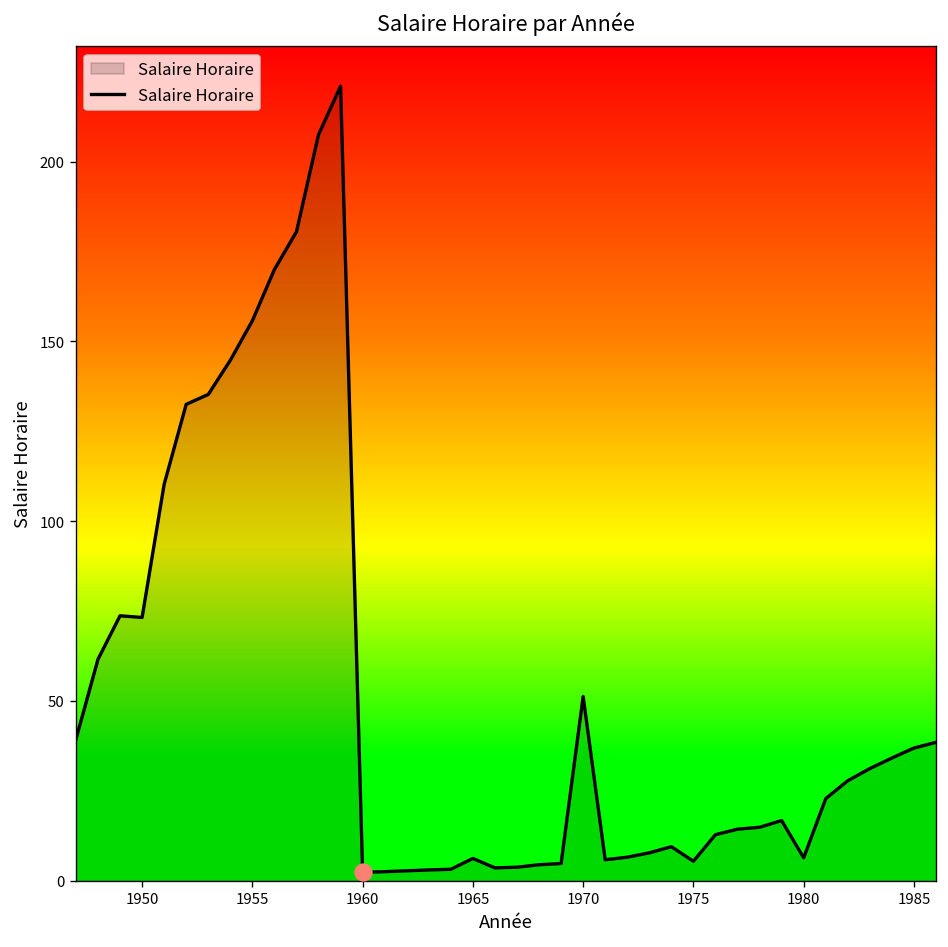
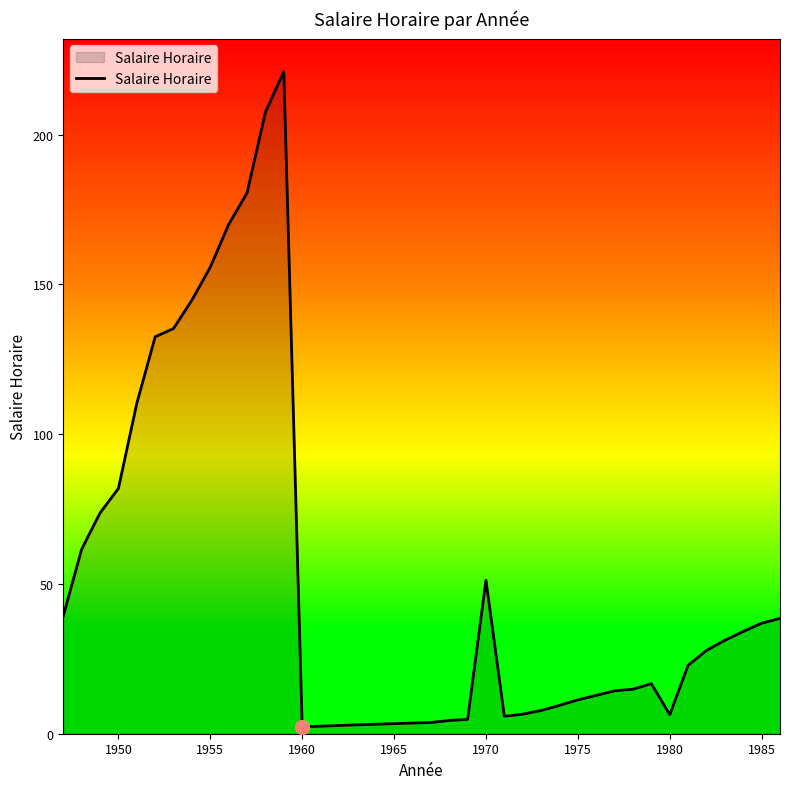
  {
    "Salaire Horaire": {
-     "1950": 73,
+     "1950": 82,
      "1955": 156,
-     "1965": 6,
+     "1965": 3,
      "1970": 51,
-     "1975": 5,
+     "1975": 11,
      "1980": 6,
      "1985": 37
    }
  }
